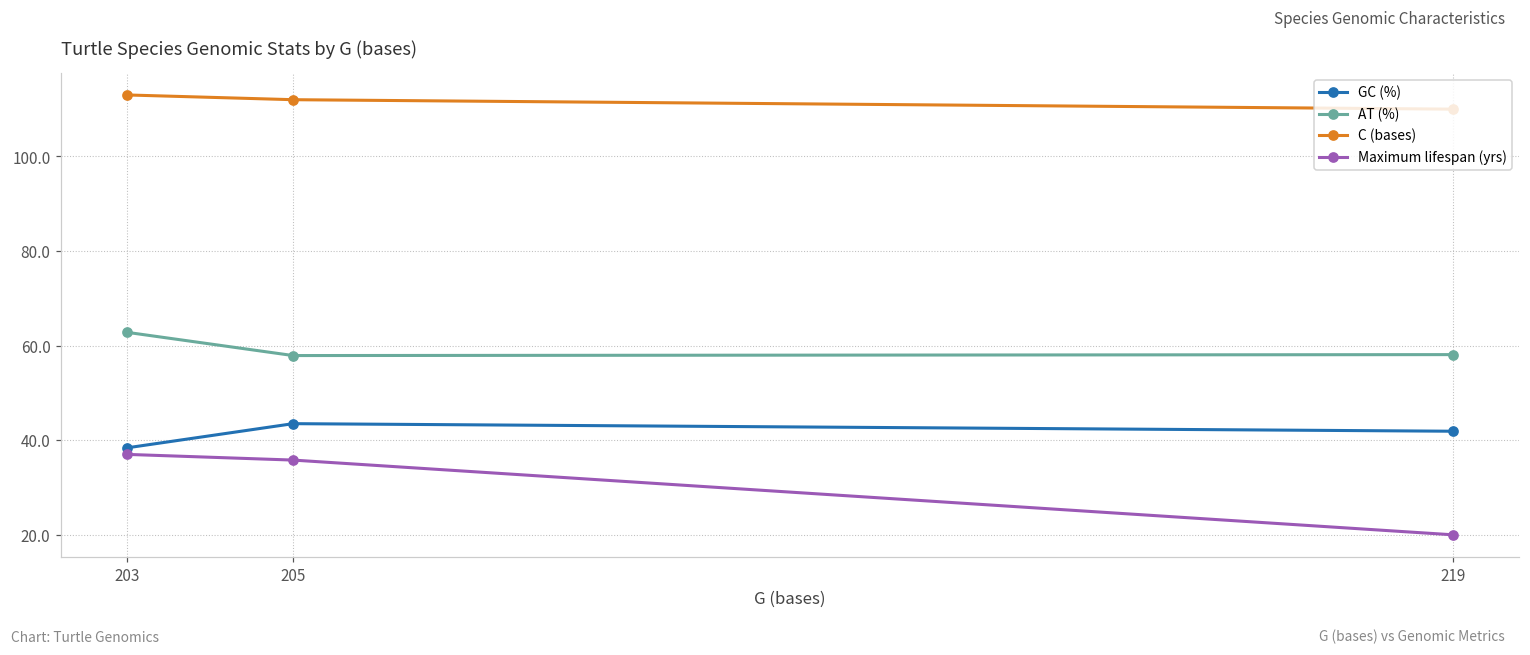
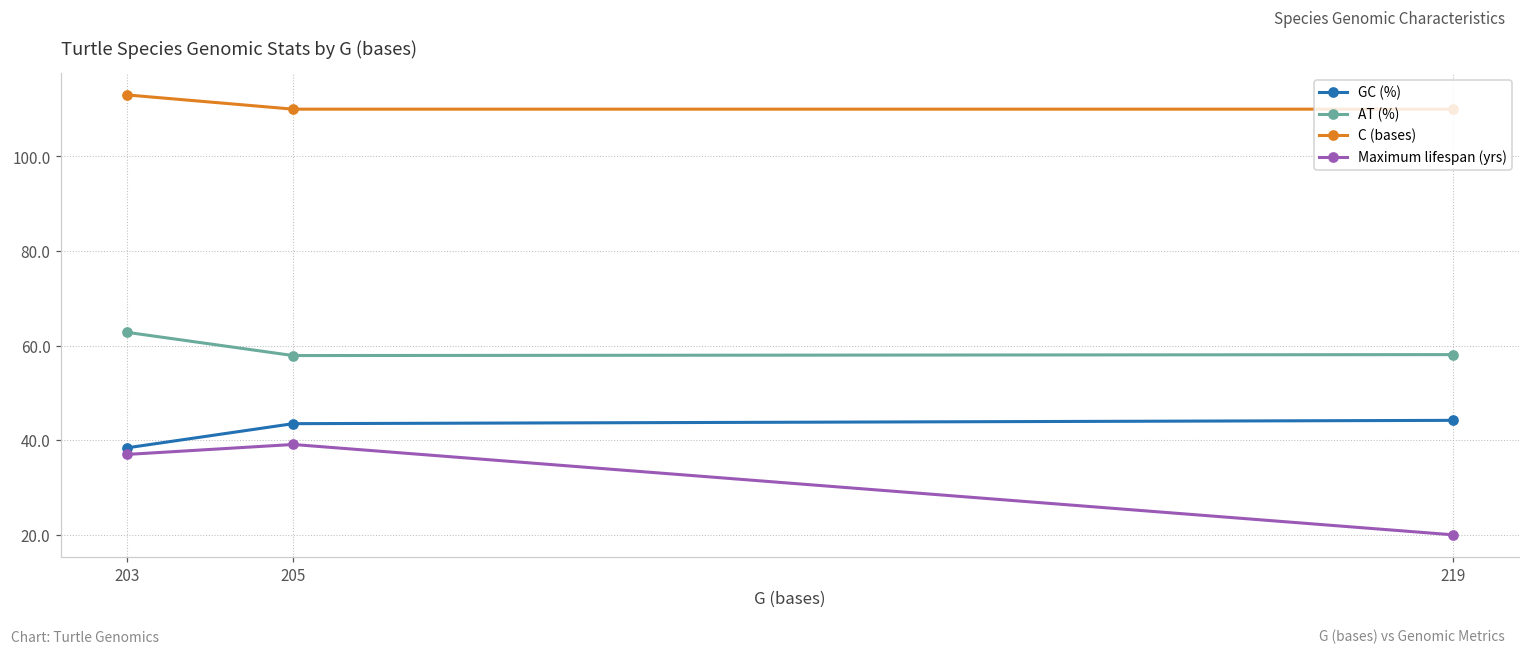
  {
    "GC (%)": {
      "203": 38,
      "205": 44,
-     "219": 42
+     "219": 44
    },
    "AT (%)": {
      "203": 63,
      "205": 58,
      "219": 58
    },
    "C (bases)": {
      "203": 113,
-     "205": 112
+     "205": 110
    },
    "Maximum lifespan (yrs)": {
      "203": 37,
-     "205": 36,
+     "205": 39,
      "219": 20
    }
  }
